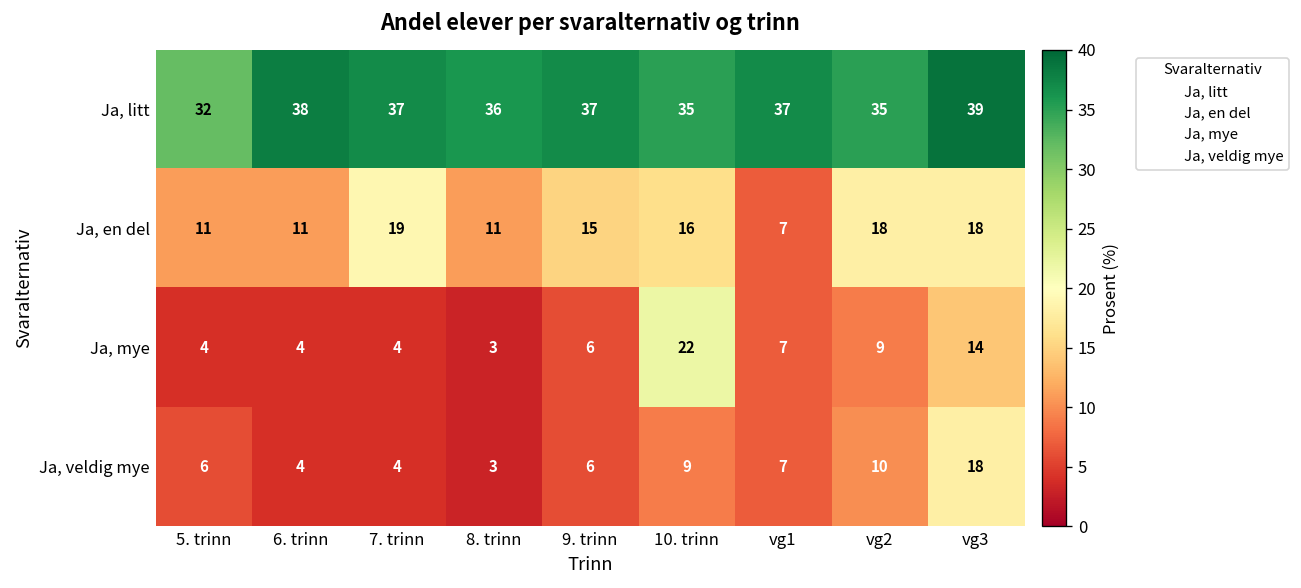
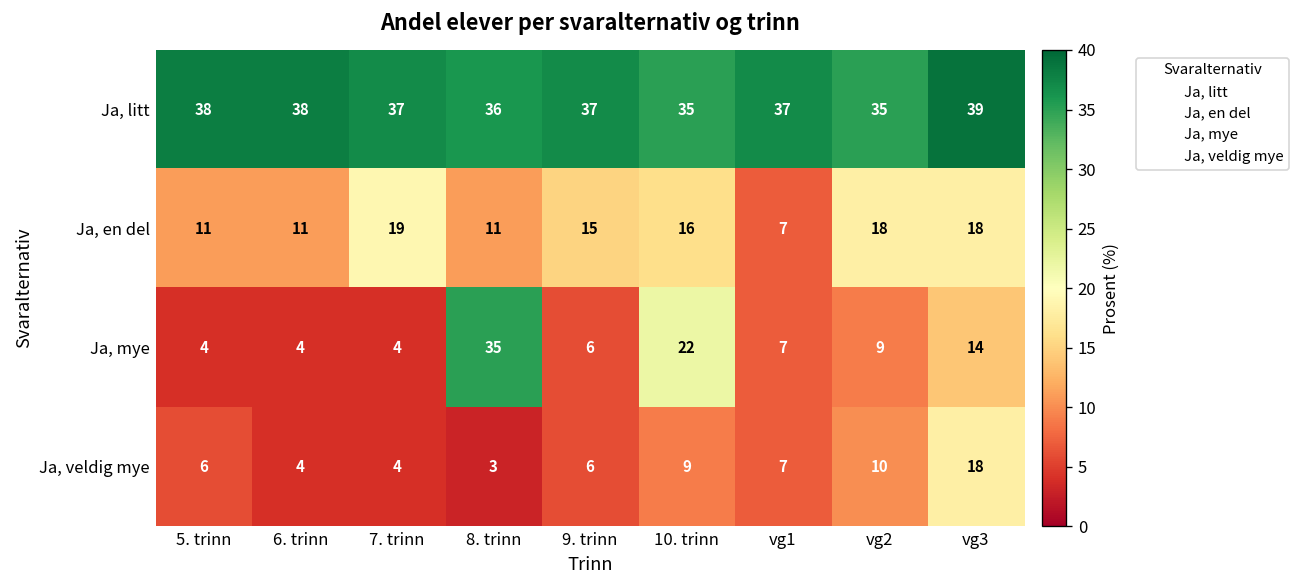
  {
    "Ja, litt": {
-     "5. trinn": 32,
+     "5. trinn": 38,
      "6. trinn": 38,
      "7. trinn": 37,
      "8. trinn": 36,
      "9. trinn": 37,
      "10. trinn": 35,
      "vg1": 37,
      "vg2": 35,
      "vg3": 39
    },
    "Ja, en del": {
      "5. trinn": 11,
      "6. trinn": 11,
      "7. trinn": 19,
      "8. trinn": 11,
      "9. trinn": 15,
      "10. trinn": 16,
      "vg1": 7,
      "vg2": 18,
      "vg3": 18
    },
    "Ja, mye": {
      "5. trinn": 4,
      "6. trinn": 4,
      "7. trinn": 4,
-     "8. trinn": 3,
+     "8. trinn": 35,
      "9. trinn": 6,
      "10. trinn": 22,
      "vg1": 7,
      "vg2": 9,
      "vg3": 14
    },
    "Ja, veldig mye": {
      "5. trinn": 6,
      "6. trinn": 4,
      "7. trinn": 4,
      "8. trinn": 3,
      "9. trinn": 6,
      "10. trinn": 9,
      "vg1": 7,
      "vg2": 10,
      "vg3": 18
    }
  }
